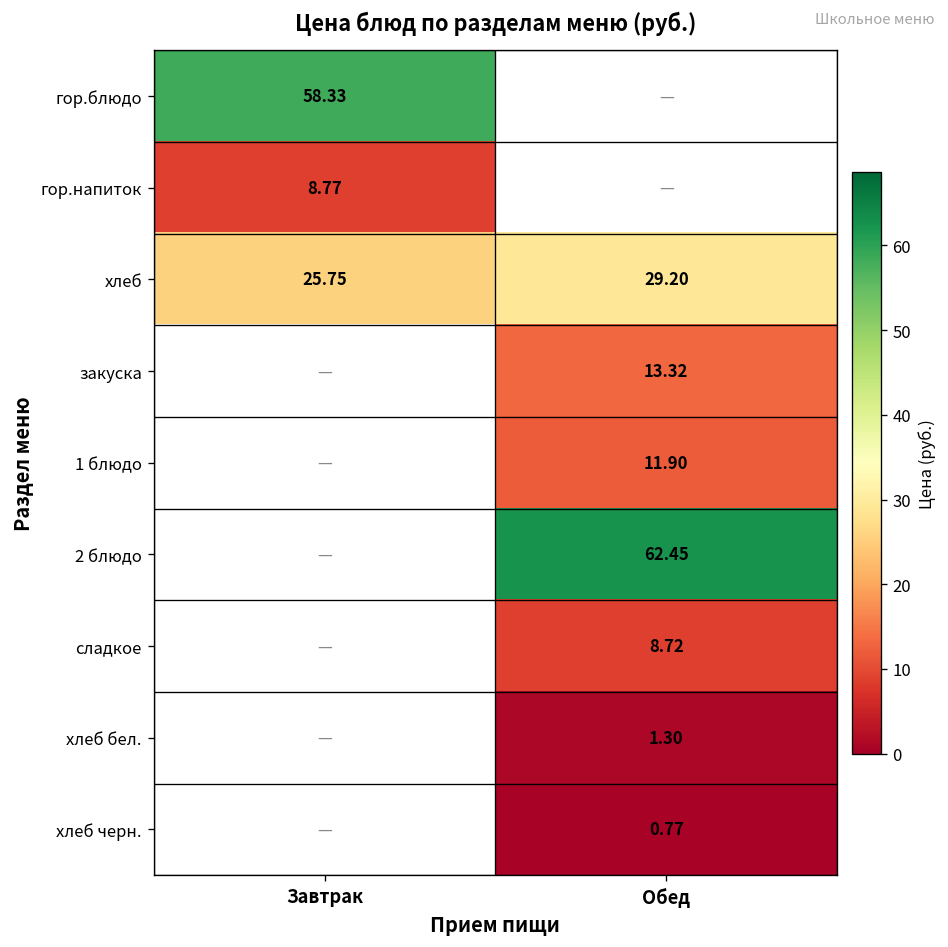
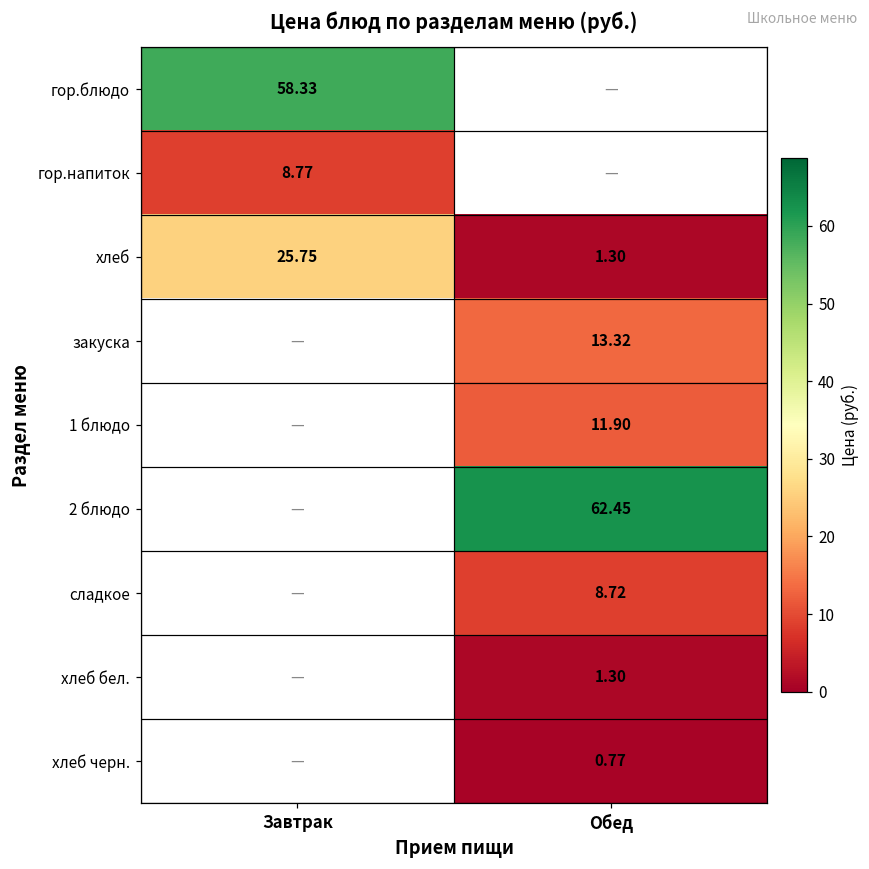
  {
    "гор.блюдо": {
      "Завтрак": 58.33
    },
    "гор.напиток": {
      "Завтрак": 8.77
    },
    "хлеб": {
      "Завтрак": 25.75,
-     "Обед": 29.20
+     "Обед": 1.30
    },
    "закуска": {
      "Обед": 13.32
    },
    "1 блюдо": {
      "Обед": 11.90
    },
    "2 блюдо": {
      "Обед": 62.45
    },
    "сладкое": {
      "Обед": 8.72
    },
    "хлеб бел.": {
      "Обед": 1.30
    },
    "хлеб черн.": {
      "Обед": 0.77
    }
  }
